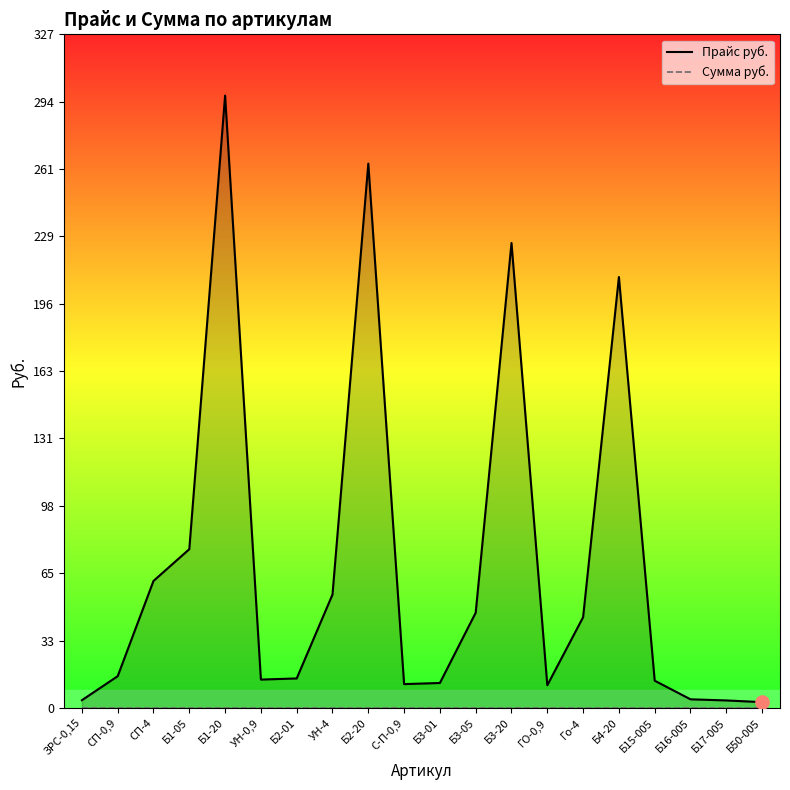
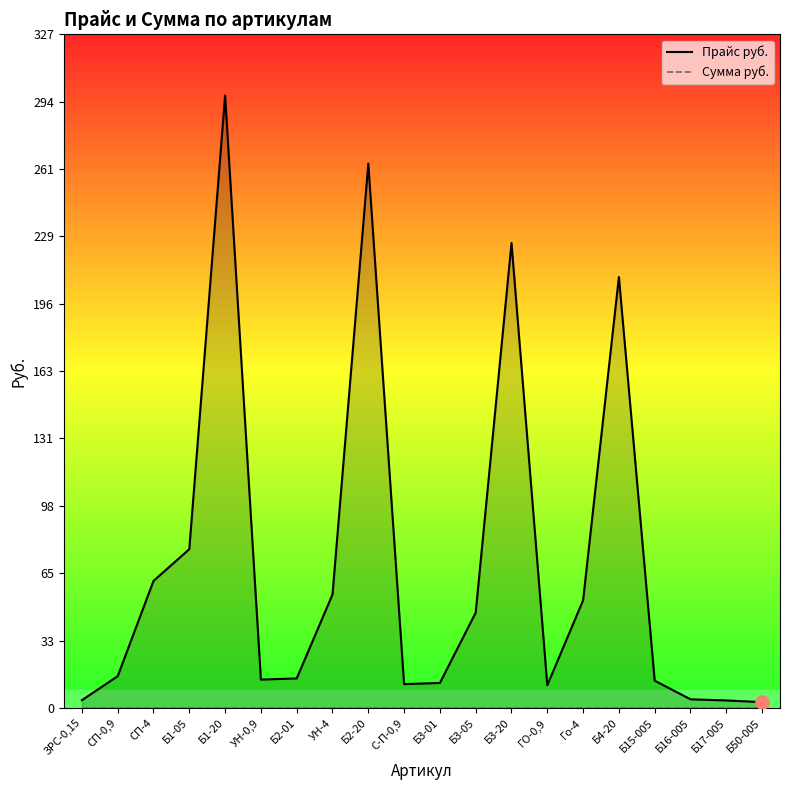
  {
    "Прайс руб.": {
      "СП-0,9": 15,
      "СП-4": 62,
      "Б1-05": 77,
      "Б1-20": 297,
      "УН-0,9": 14,
      "Б2-01": 14,
      "УН-4": 55,
      "Б2-20": 264,
      "С-П-0,9": 12,
      "Б3-01": 12,
      "Б3-05": 46,
      "Б3-20": 226,
      "ГО-0,9": 11,
-     "Го-4": 44,
+     "Го-4": 52,
      "Б4-20": 209,
      "Б15-005": 13
    }
  }
